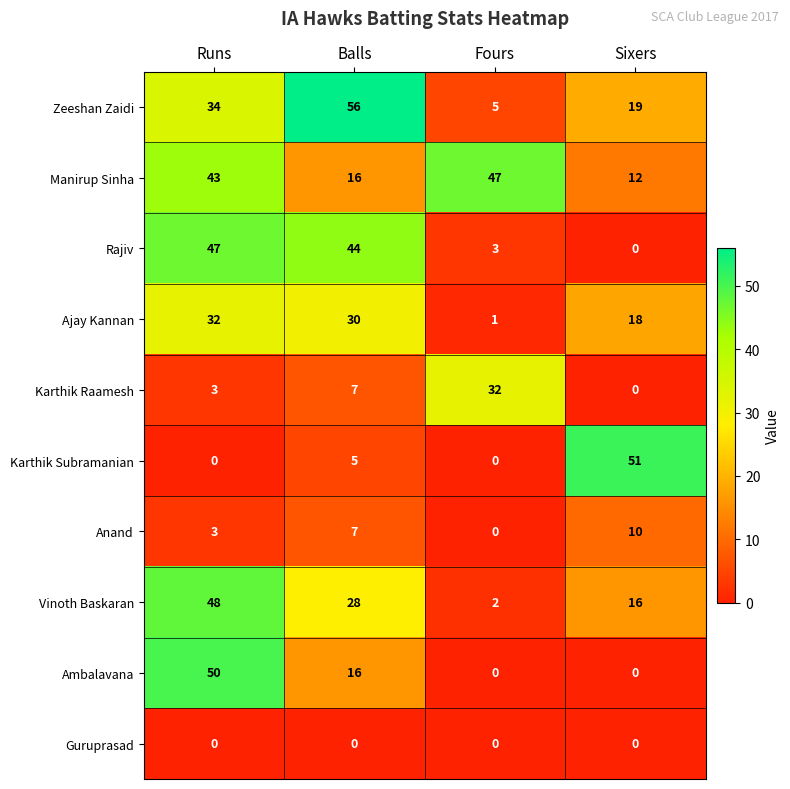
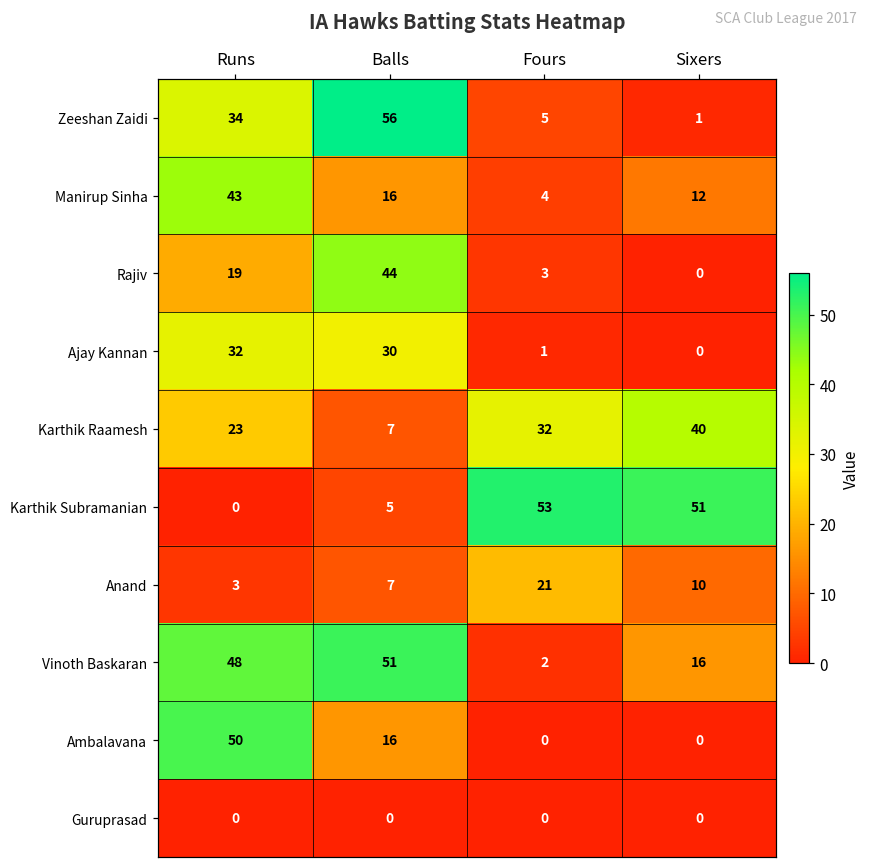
  {
    "Zeeshan Zaidi": {
      "Runs": 34,
      "Balls": 56,
      "Fours": 5,
-     "Sixers": 19
+     "Sixers": 1
    },
    "Manirup Sinha": {
      "Runs": 43,
      "Balls": 16,
-     "Fours": 47,
+     "Fours": 4,
      "Sixers": 12
    },
    "Rajiv": {
-     "Runs": 47,
+     "Runs": 19,
      "Balls": 44,
      "Fours": 3,
      "Sixers": 0
    },
    "Ajay Kannan": {
      "Runs": 32,
      "Balls": 30,
      "Fours": 1,
-     "Sixers": 18
+     "Sixers": 0
    },
    "Karthik Raamesh": {
-     "Runs": 3,
+     "Runs": 23,
      "Balls": 7,
      "Fours": 32,
-     "Sixers": 0
+     "Sixers": 40
    },
    "Karthik Subramanian": {
      "Runs": 0,
      "Balls": 5,
-     "Fours": 0,
+     "Fours": 53,
      "Sixers": 51
    },
    "Anand": {
      "Runs": 3,
      "Balls": 7,
-     "Fours": 0,
+     "Fours": 21,
      "Sixers": 10
    },
    "Vinoth Baskaran": {
      "Runs": 48,
-     "Balls": 28,
+     "Balls": 51,
      "Fours": 2,
      "Sixers": 16
    },
    "Ambalavana": {
      "Runs": 50,
      "Balls": 16,
      "Fours": 0,
      "Sixers": 0
    },
    "Guruprasad": {
      "Runs": 0,
      "Balls": 0,
      "Fours": 0,
      "Sixers": 0
    }
  }
